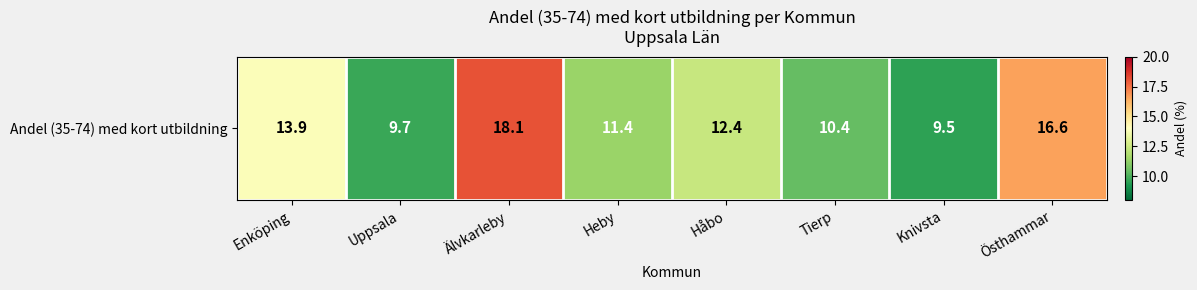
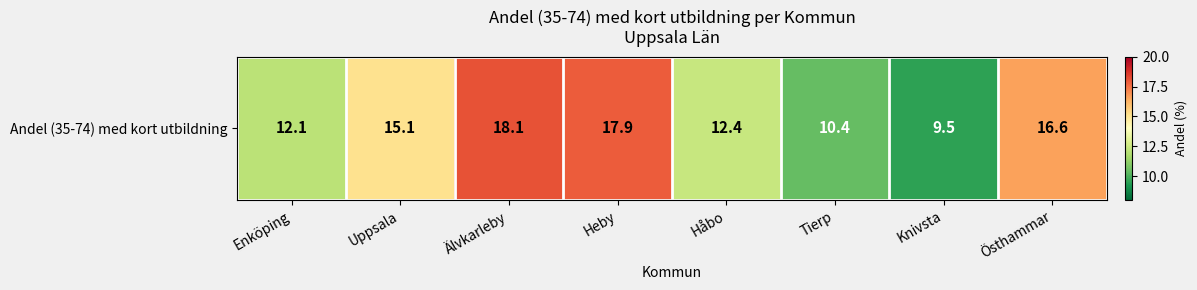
  {
    "Andel (35-74) med kort utbildning": {
-     "Enköping": 13.9,
-     "Uppsala": 9.7,
+     "Enköping": 12.1,
+     "Uppsala": 15.1,
      "Älvkarleby": 18.1,
-     "Heby": 11.4,
+     "Heby": 17.9,
      "Håbo": 12.4,
      "Tierp": 10.4,
      "Knivsta": 9.5,
      "Östhammar": 16.6
    }
  }
